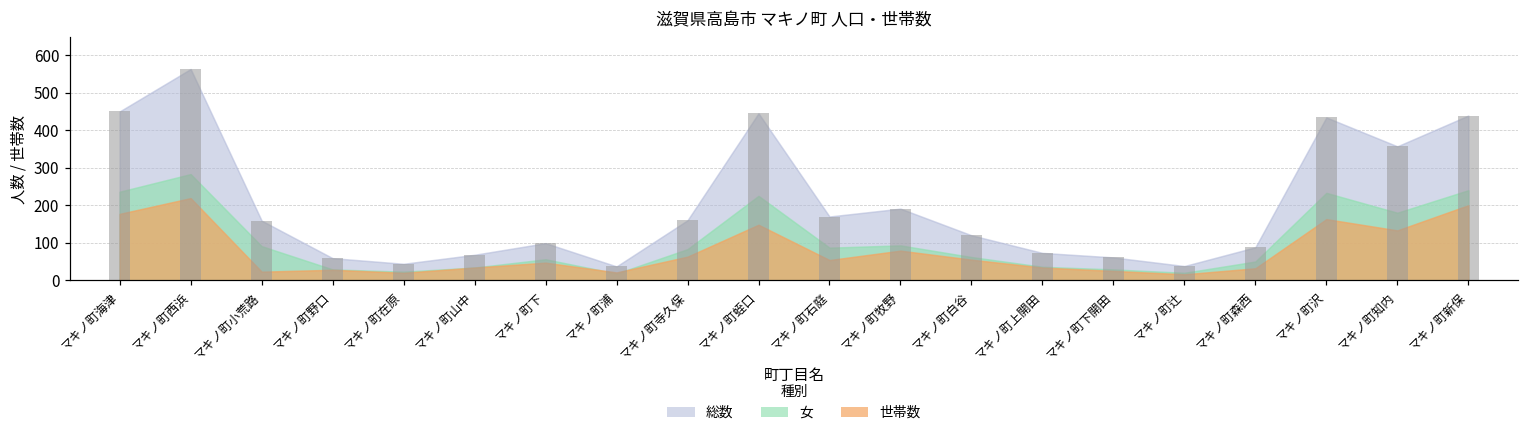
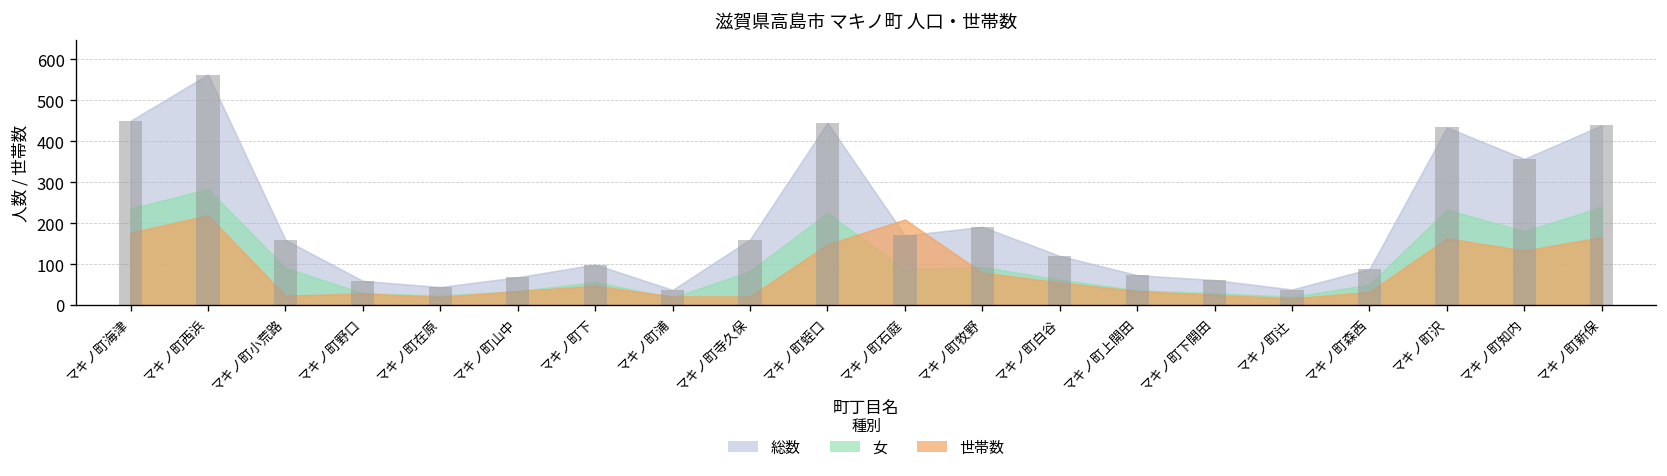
  {
    "総数": {
      "マキノ町海津": 450,
      "マキノ町西浜": 560,
      "マキノ町小荒路": 160,
      "マキノ町野口": 60,
      "マキノ町在原": 40,
      "マキノ町山中": 70,
      "マキノ町下": 100,
      "マキノ町浦": 40,
      "マキノ町寺久保": 160,
      "マキノ町蛭口": 450,
      "マキノ町石庭": 170,
      "マキノ町牧野": 190,
      "マキノ町白谷": 120,
      "マキノ町上開田": 70,
      "マキノ町下開田": 60,
      "マキノ町辻": 40,
      "マキノ町森西": 90,
      "マキノ町沢": 430,
      "マキノ町知内": 360,
      "マキノ町新保": 440
    },
    "世帯数": {
      "マキノ町海津": 180,
      "マキノ町西浜": 220,
      "マキノ町小荒路": 20,
      "マキノ町下": 50,
-     "マキノ町寺久保": 60,
+     "マキノ町寺久保": 20,
      "マキノ町蛭口": 150,
-     "マキノ町石庭": 50,
+     "マキノ町石庭": 210,
      "マキノ町牧野": 80,
      "マキノ町森西": 30,
      "マキノ町沢": 160,
      "マキノ町知内": 130,
-     "マキノ町新保": 200
+     "マキノ町新保": 170
    }
  }
